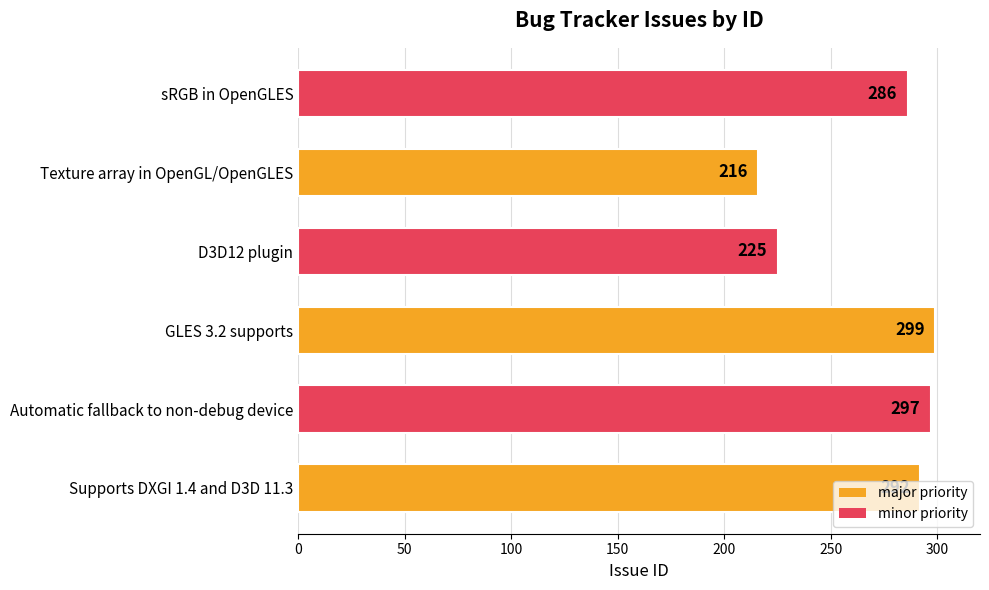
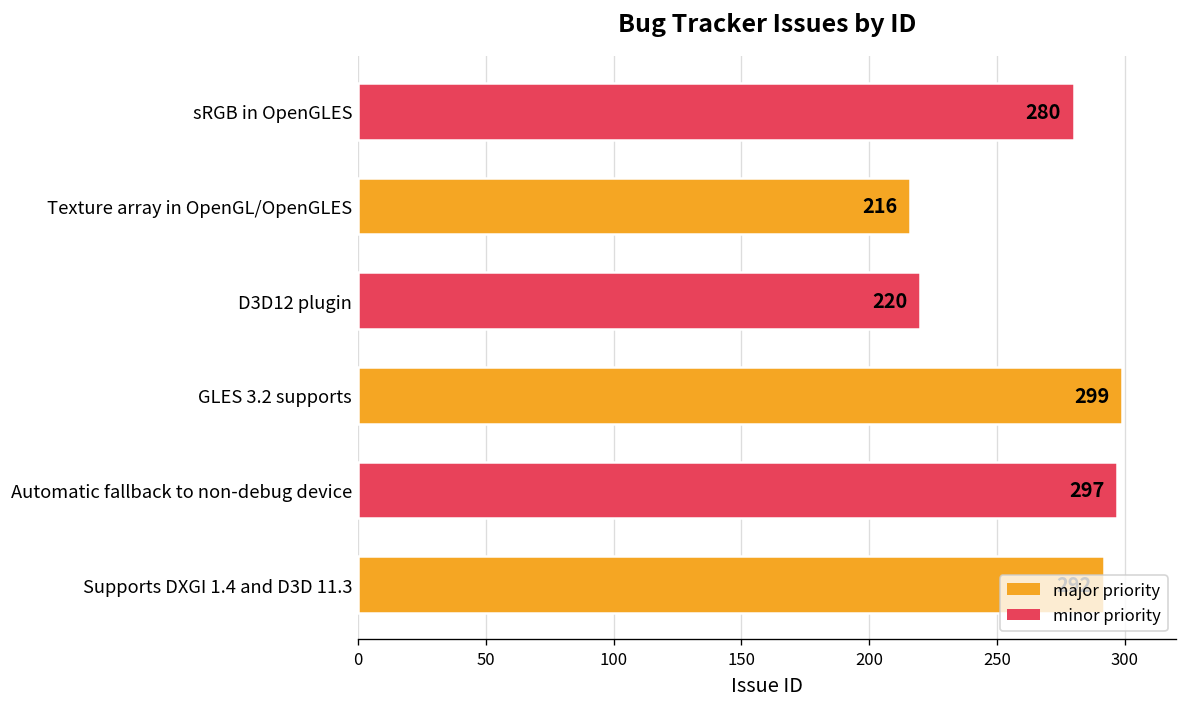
  {
-   "sRGB in OpenGLES": 286,
+   "sRGB in OpenGLES": 280,
    "Texture array in OpenGL/OpenGLES": 216,
-   "D3D12 plugin": 225,
+   "D3D12 plugin": 220,
    "GLES 3.2 supports": 299,
    "Automatic fallback to non-debug device": 297
  }
